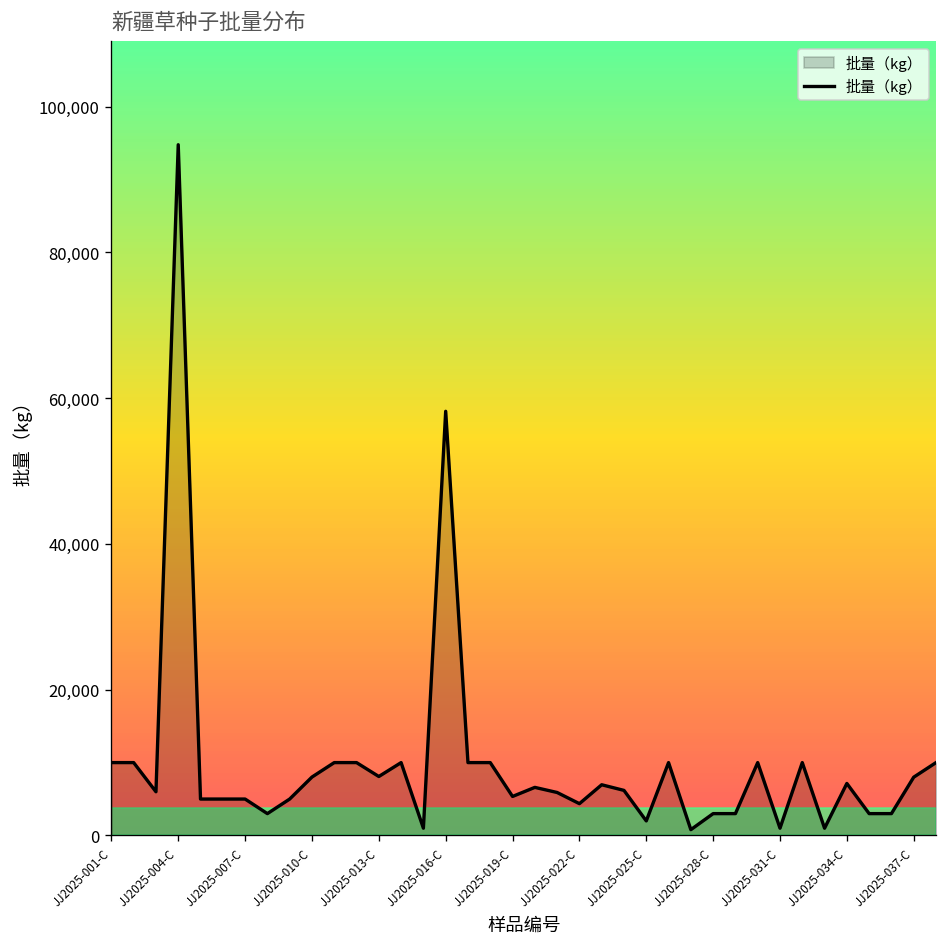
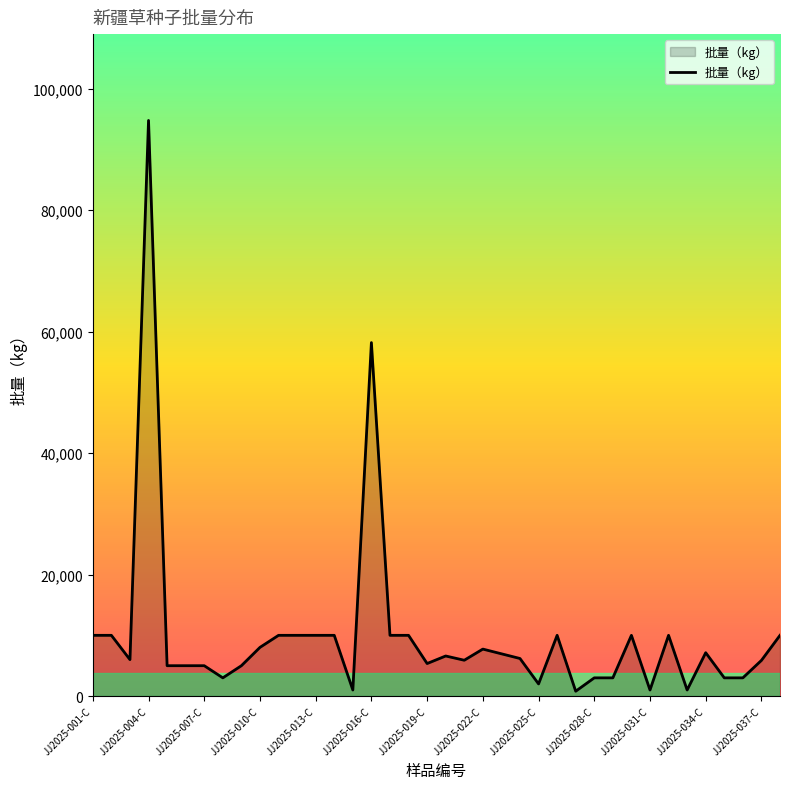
  {
    "JJ2025-001-C": "10,000",
    "JJ2025-004-C": "95,000",
    "JJ2025-007-C": "5,000",
    "JJ2025-010-C": "8,000",
-   "JJ2025-013-C": "8,000",
+   "JJ2025-013-C": "10,000",
    "JJ2025-016-C": "58,000",
    "JJ2025-019-C": "5,000",
-   "JJ2025-022-C": "4,000",
+   "JJ2025-022-C": "8,000",
    "JJ2025-034-C": "7,000",
-   "JJ2025-037-C": "8,000"
+   "JJ2025-037-C": "6,000"
  }
